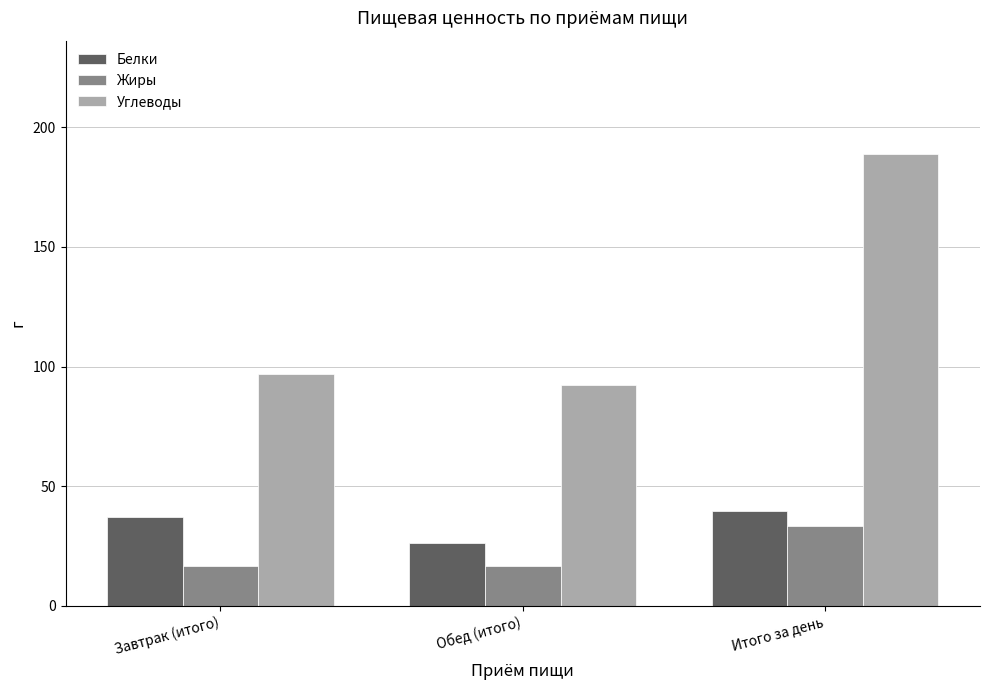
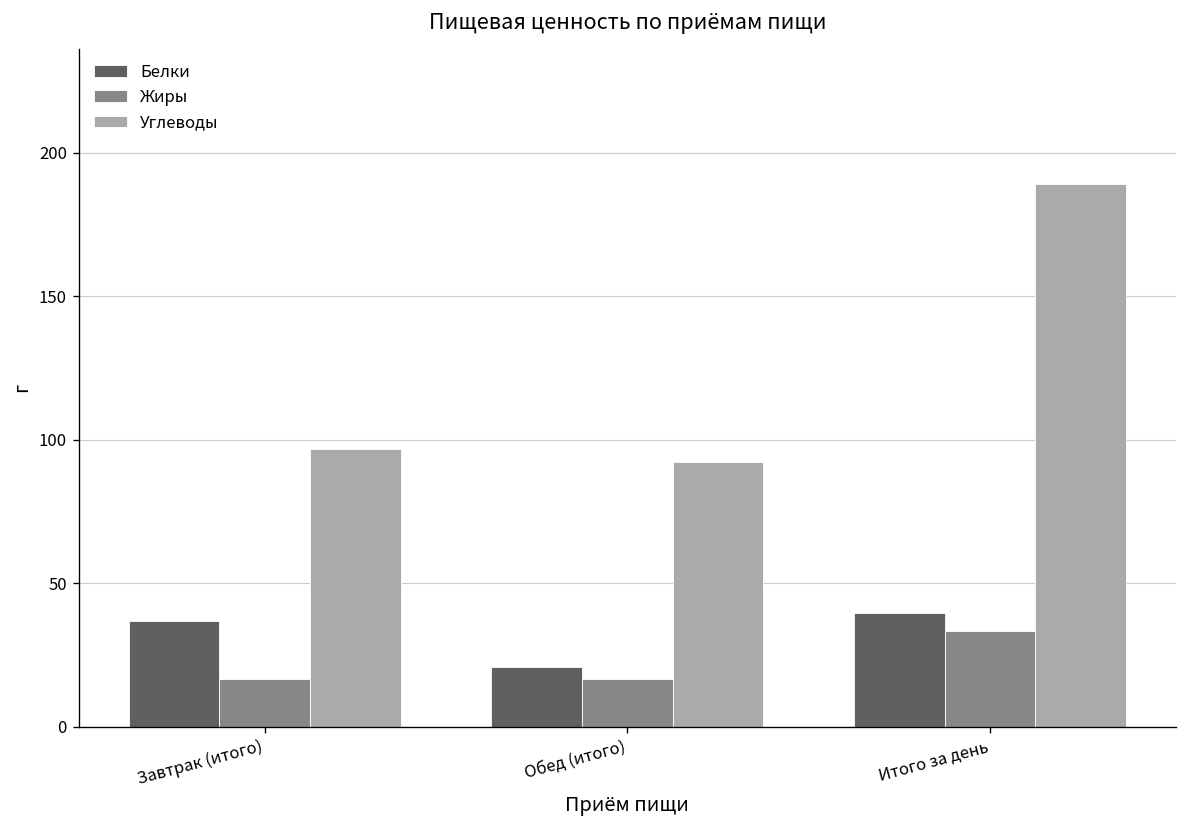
  {
    "Белки": {
      "Завтрак (итого)": 37,
-     "Обед (итого)": 26,
+     "Обед (итого)": 21,
      "Итого за день": 40
    }
  }
